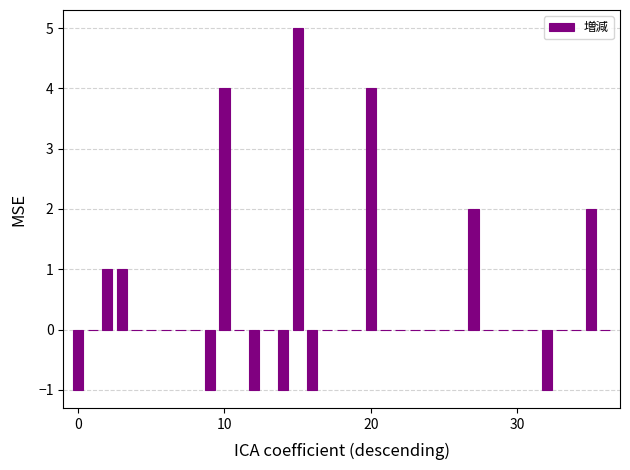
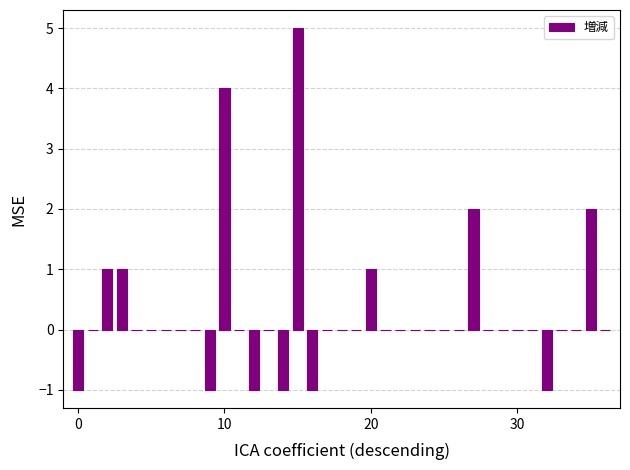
  {
    "0": -1,
    "10": 4,
-   "20": 4,
+   "20": 1,
    "30": 0
  }
